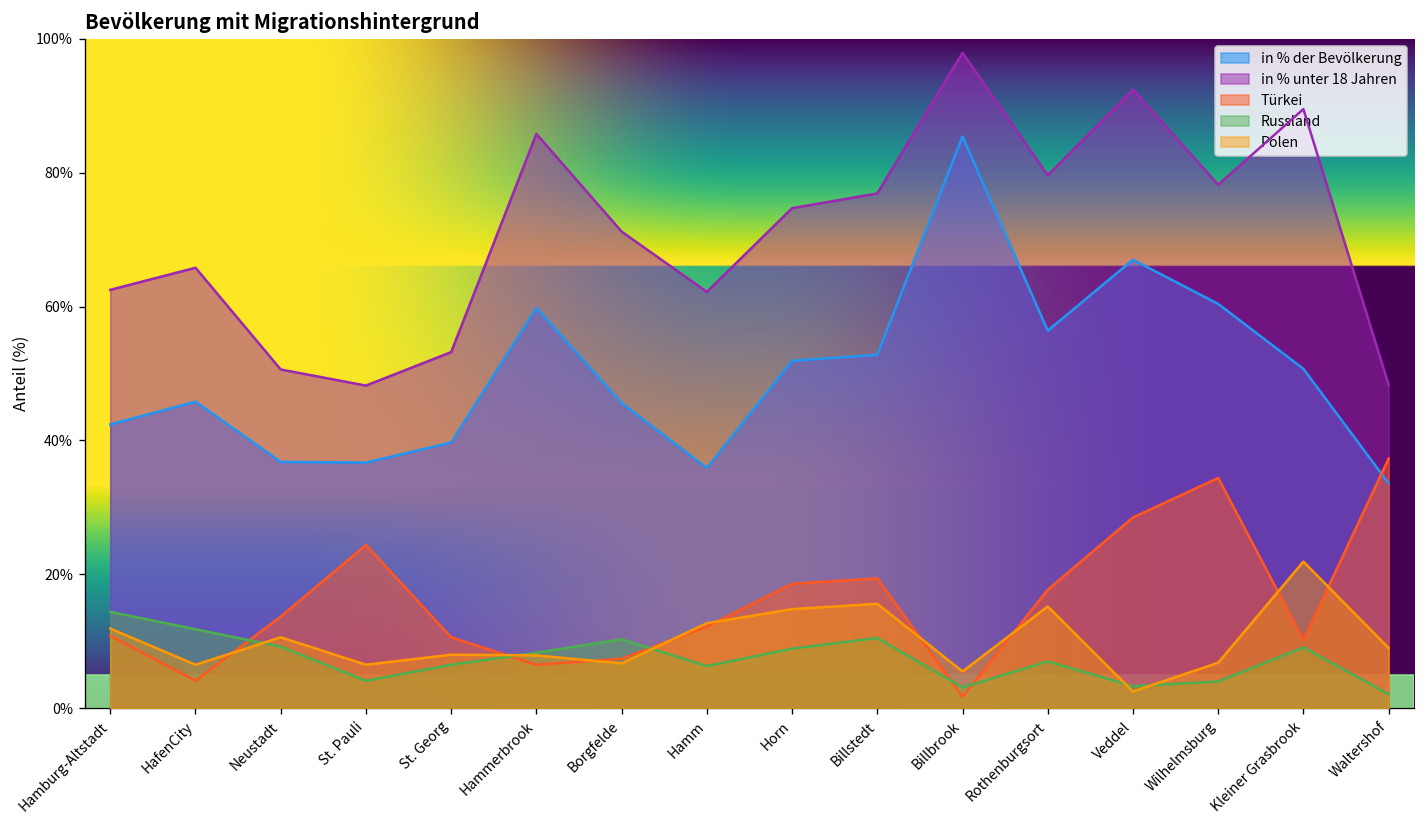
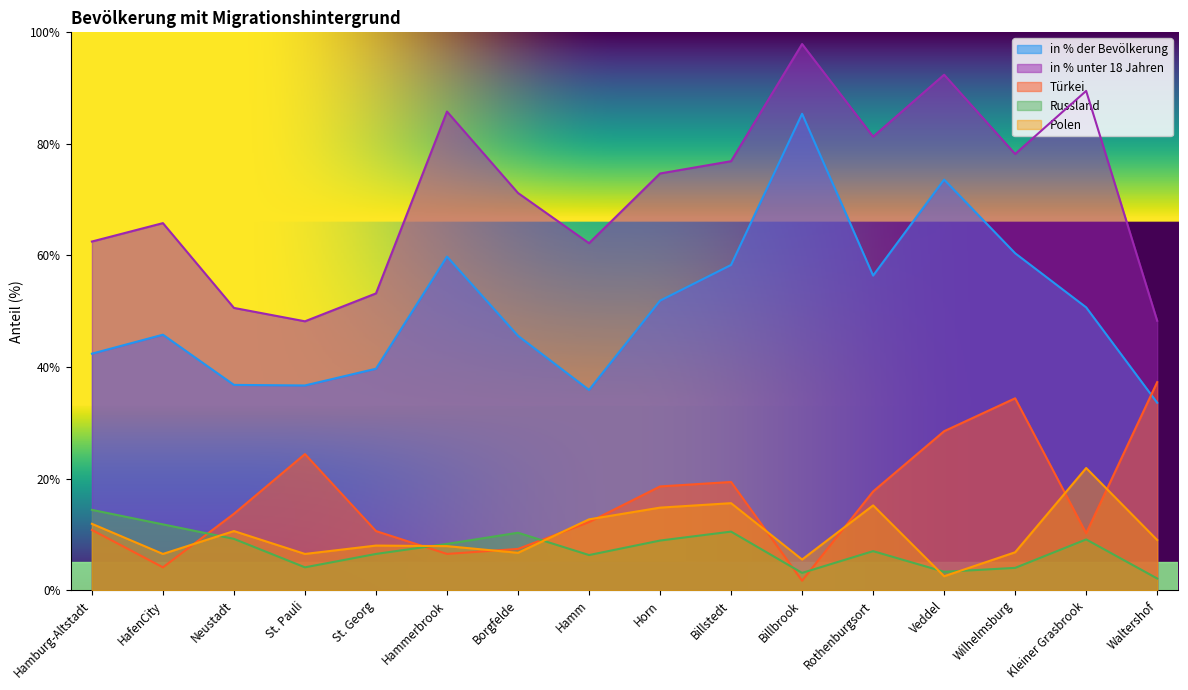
  {
    "in % der Bevölkerung": {
      "Hamburg-Altstadt": "42%",
      "HafenCity": "46%",
      "Neustadt": "37%",
      "St. Pauli": "37%",
      "St. Georg": "40%",
      "Hammerbrook": "60%",
      "Borgfelde": "46%",
      "Hamm": "36%",
      "Horn": "52%",
-     "Billstedt": "53%",
+     "Billstedt": "58%",
      "Billbrook": "85%",
      "Rothenburgsort": "56%",
-     "Veddel": "67%",
+     "Veddel": "74%",
      "Wilhelmsburg": "60%",
      "Kleiner Grasbrook": "51%",
      "Waltershof": "34%"
    },
    "in % unter 18 Jahren": {
      "Hamburg-Altstadt": "63%",
      "HafenCity": "66%",
      "Neustadt": "51%",
      "St. Pauli": "48%",
      "St. Georg": "53%",
      "Hammerbrook": "86%",
      "Borgfelde": "71%",
      "Hamm": "62%",
      "Horn": "75%",
      "Billstedt": "77%",
      "Billbrook": "98%",
-     "Rothenburgsort": "80%",
+     "Rothenburgsort": "81%",
      "Veddel": "92%",
      "Wilhelmsburg": "78%",
      "Waltershof": "48%"
    },
    "Russland": {
      "Hamburg-Altstadt": "14%",
      "HafenCity": "12%",
      "Neustadt": "9%",
      "St. Georg": "7%",
      "Borgfelde": "10%",
      "Hamm": "6%",
      "Horn": "9%",
      "Billstedt": "11%",
      "Rothenburgsort": "7%",
      "Kleiner Grasbrook": "9%"
    }
  }
